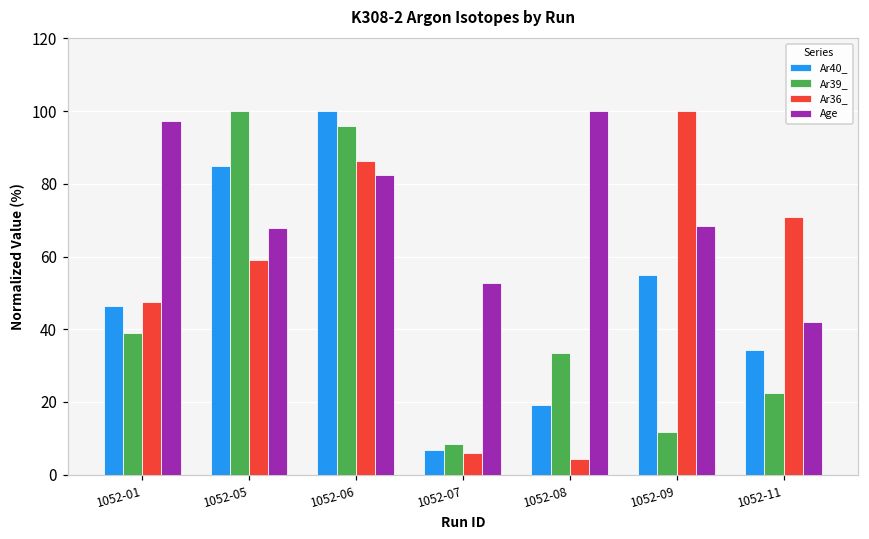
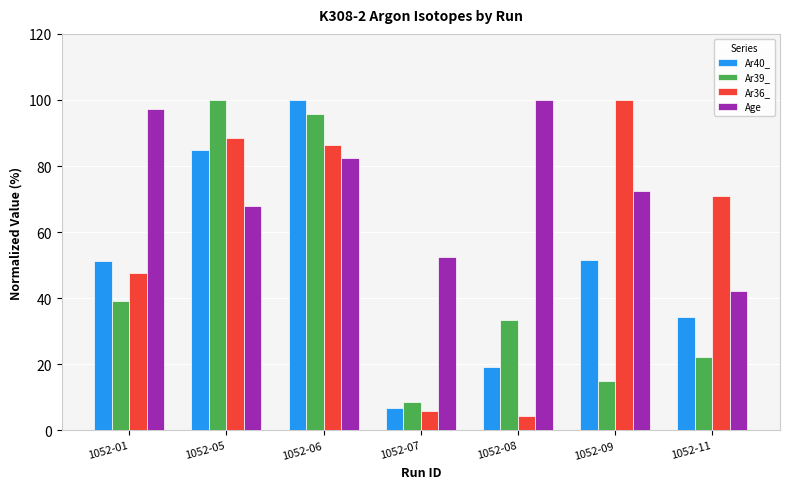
  {
    "Ar40_": {
-     "1052-01": 46,
+     "1052-01": 51,
      "1052-05": 85,
      "1052-06": 100,
      "1052-07": 7,
      "1052-08": 19,
-     "1052-09": 55,
+     "1052-09": 52,
      "1052-11": 34
    },
    "Ar39_": {
      "1052-01": 39,
      "1052-05": 100,
      "1052-06": 96,
      "1052-07": 8,
      "1052-08": 34,
-     "1052-09": 12,
+     "1052-09": 15,
      "1052-11": 22
    },
    "Ar36_": {
      "1052-01": 48,
-     "1052-05": 59,
+     "1052-05": 88,
      "1052-06": 86,
      "1052-07": 6,
      "1052-08": 4,
      "1052-09": 100,
      "1052-11": 71
    },
    "Age": {
      "1052-01": 97,
      "1052-05": 68,
      "1052-06": 82,
      "1052-07": 53,
      "1052-08": 100,
-     "1052-09": 68,
+     "1052-09": 72,
      "1052-11": 42
    }
  }
